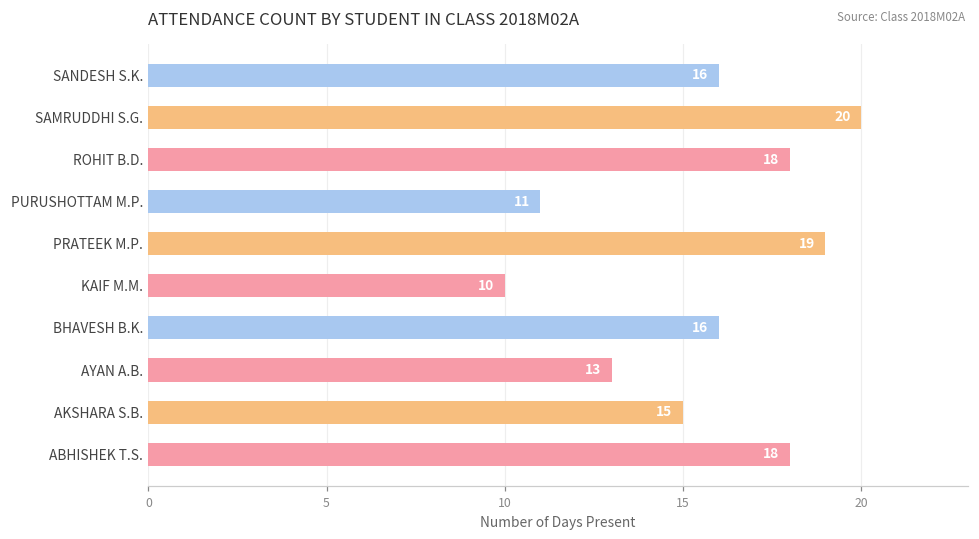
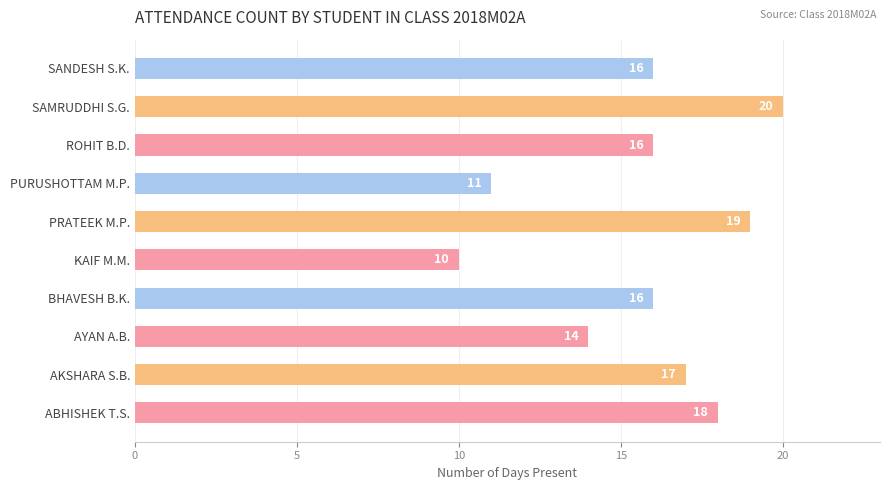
  {
    "SANDESH S.K.": 16,
    "SAMRUDDHI S.G.": 20,
-   "ROHIT B.D.": 18,
+   "ROHIT B.D.": 16,
    "PURUSHOTTAM M.P.": 11,
    "PRATEEK M.P.": 19,
    "KAIF M.M.": 10,
    "BHAVESH B.K.": 16,
-   "AYAN A.B.": 13,
-   "AKSHARA S.B.": 15,
+   "AYAN A.B.": 14,
+   "AKSHARA S.B.": 17,
    "ABHISHEK T.S.": 18
  }
